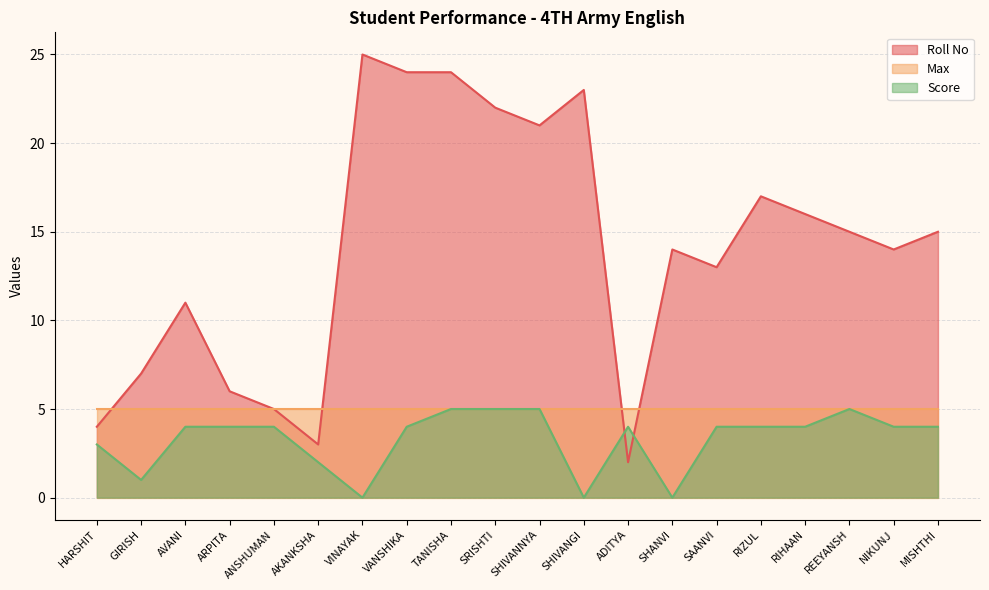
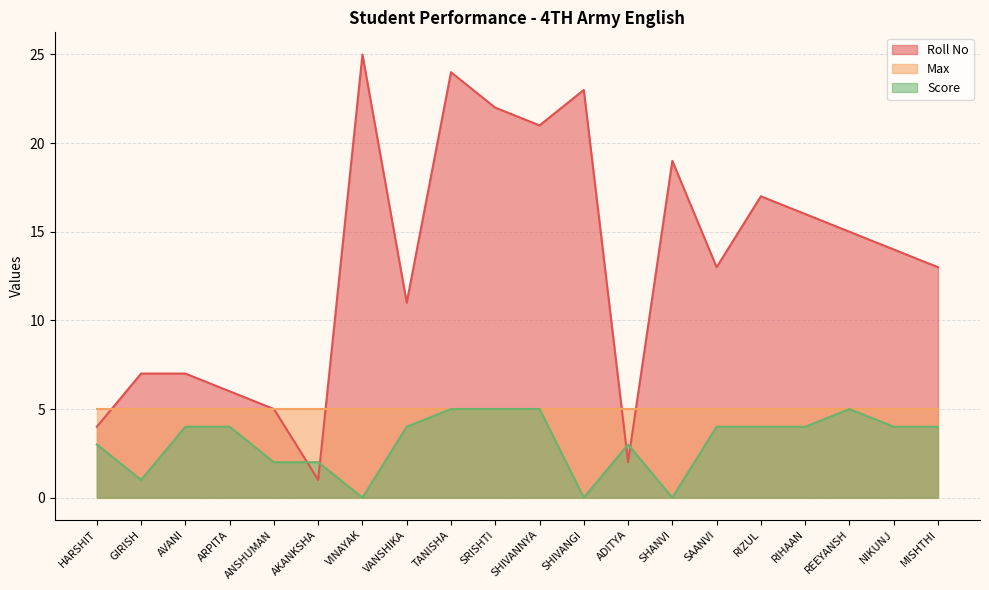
  {
    "Roll No": {
      "HARSHIT": 4,
      "GIRISH": 7,
-     "AVANI": 11,
+     "AVANI": 7,
      "ARPITA": 6,
-     "AKANKSHA": 3,
+     "AKANKSHA": 1,
      "VINAYAK": 25,
-     "VANSHIKA": 24,
+     "VANSHIKA": 11,
      "TANISHA": 24,
      "SRISHTI": 22,
      "SHIVANNYA": 21,
      "SHIVANGI": 23,
      "ADITYA": 2,
-     "SHANVI": 14,
+     "SHANVI": 19,
      "SAANVI": 13,
      "RIZUL": 17,
      "RIHAAN": 16,
      "REEYANSH": 15,
      "NIKUNJ": 14,
-     "MISHTHI": 15
+     "MISHTHI": 13
    },
    "Max": {
      "HARSHIT": 5,
      "GIRISH": 5,
      "AVANI": 5,
      "ARPITA": 5,
      "AKANKSHA": 5,
      "VINAYAK": 5,
      "VANSHIKA": 5,
      "SHIVANGI": 5,
      "ADITYA": 5,
      "SHANVI": 5,
      "SAANVI": 5,
      "RIZUL": 5,
      "RIHAAN": 5,
      "NIKUNJ": 5,
      "MISHTHI": 5
    },
    "Score": {
      "HARSHIT": 3,
      "GIRISH": 1,
      "AVANI": 4,
      "ARPITA": 4,
-     "ANSHUMAN": 4,
+     "ANSHUMAN": 2,
      "AKANKSHA": 2,
      "VINAYAK": 0,
      "VANSHIKA": 4,
      "SHIVANGI": 0,
-     "ADITYA": 4,
+     "ADITYA": 3,
      "SHANVI": 0,
      "SAANVI": 4,
      "RIZUL": 4,
      "RIHAAN": 4,
      "NIKUNJ": 4,
      "MISHTHI": 4
    }
  }
